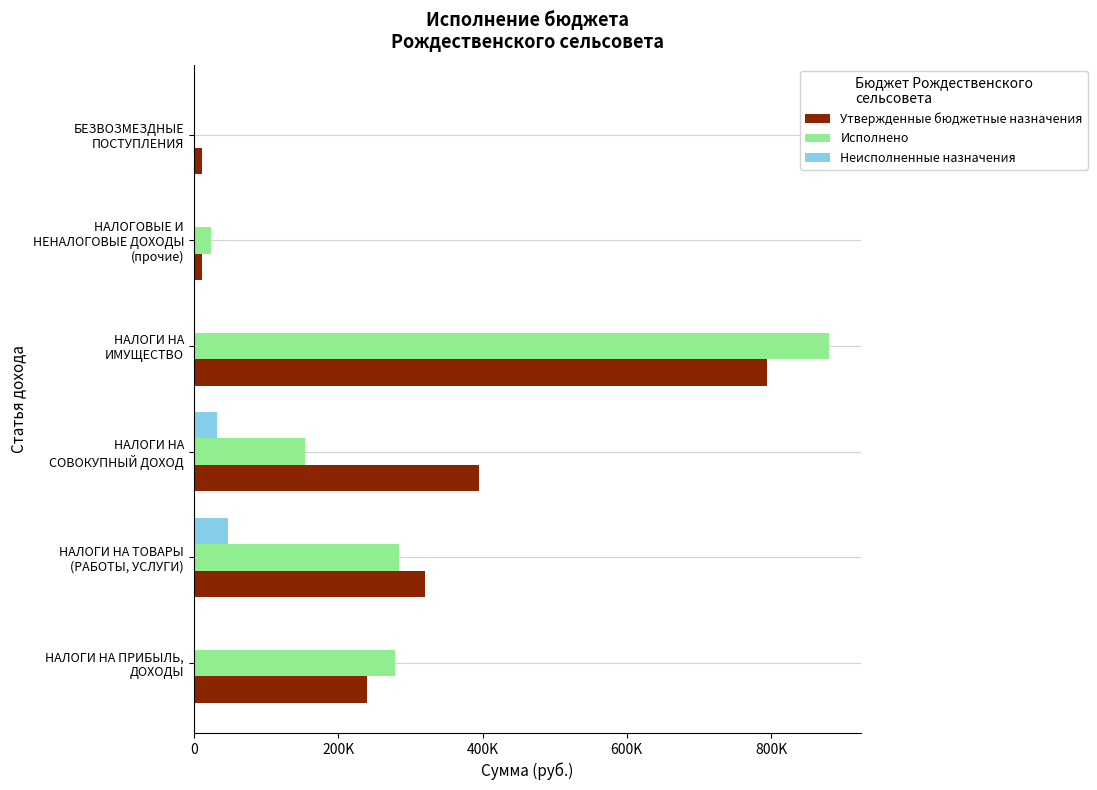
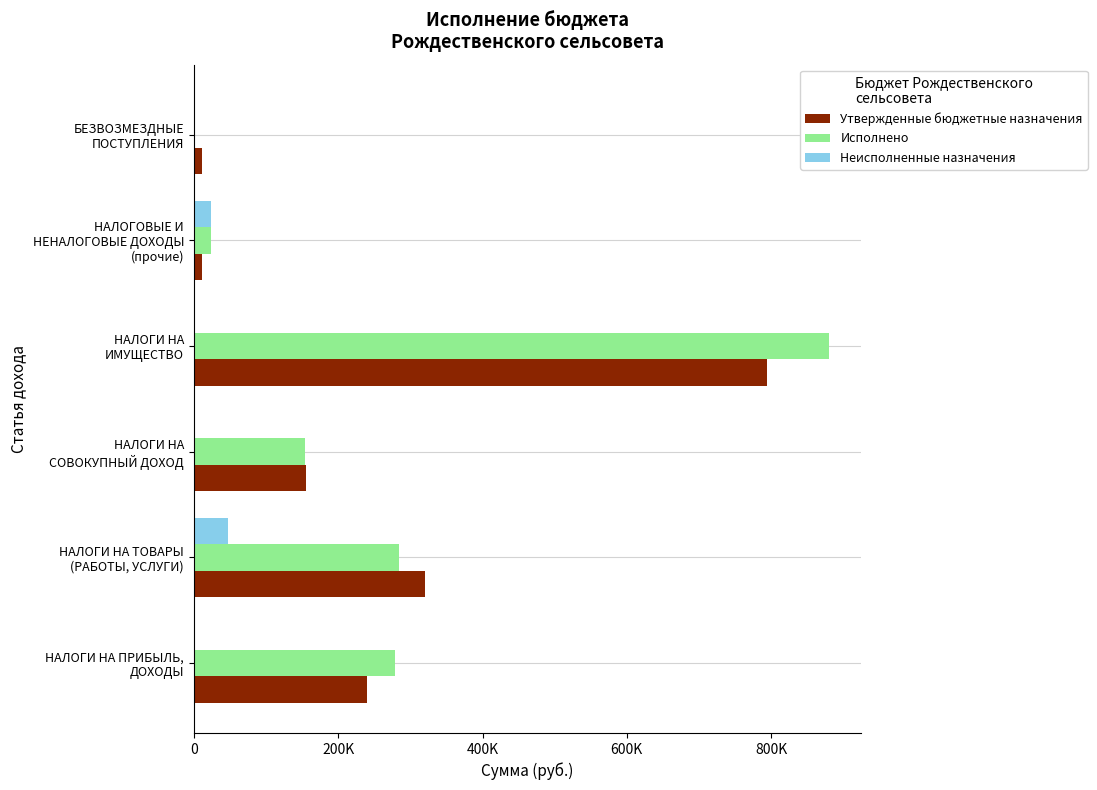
  {
    "Утвержденные бюджетные назначения": {
      "БЕЗВОЗМЕЗДНЫЕ ПОСТУПЛЕНИЯ": 10000,
      "НАЛОГОВЫЕ И НЕНАЛОГОВЫЕ ДОХОДЫ (прочие)": 10000,
      "НАЛОГИ НА ИМУЩЕСТВО": 790000,
-     "НАЛОГИ НА СОВОКУПНЫЙ ДОХОД": 390000,
+     "НАЛОГИ НА СОВОКУПНЫЙ ДОХОД": 160000,
      "НАЛОГИ НА ТОВАРЫ (РАБОТЫ, УСЛУГИ)": 320000,
      "НАЛОГИ НА ПРИБЫЛЬ, ДОХОДЫ": 240000
    },
    "Исполнено": {
      "БЕЗВОЗМЕЗДНЫЕ ПОСТУПЛЕНИЯ": 0,
      "НАЛОГОВЫЕ И НЕНАЛОГОВЫЕ ДОХОДЫ (прочие)": 20000,
      "НАЛОГИ НА ИМУЩЕСТВО": 880000,
      "НАЛОГИ НА СОВОКУПНЫЙ ДОХОД": 150000,
      "НАЛОГИ НА ТОВАРЫ (РАБОТЫ, УСЛУГИ)": 280000,
      "НАЛОГИ НА ПРИБЫЛЬ, ДОХОДЫ": 280000
    },
    "Неисполненные назначения": {
      "БЕЗВОЗМЕЗДНЫЕ ПОСТУПЛЕНИЯ": 0,
-     "НАЛОГОВЫЕ И НЕНАЛОГОВЫЕ ДОХОДЫ (прочие)": 0,
+     "НАЛОГОВЫЕ И НЕНАЛОГОВЫЕ ДОХОДЫ (прочие)": 20000,
      "НАЛОГИ НА ИМУЩЕСТВО": 0,
-     "НАЛОГИ НА СОВОКУПНЫЙ ДОХОД": 30000,
+     "НАЛОГИ НА СОВОКУПНЫЙ ДОХОД": 0,
      "НАЛОГИ НА ТОВАРЫ (РАБОТЫ, УСЛУГИ)": 50000
    }
  }
